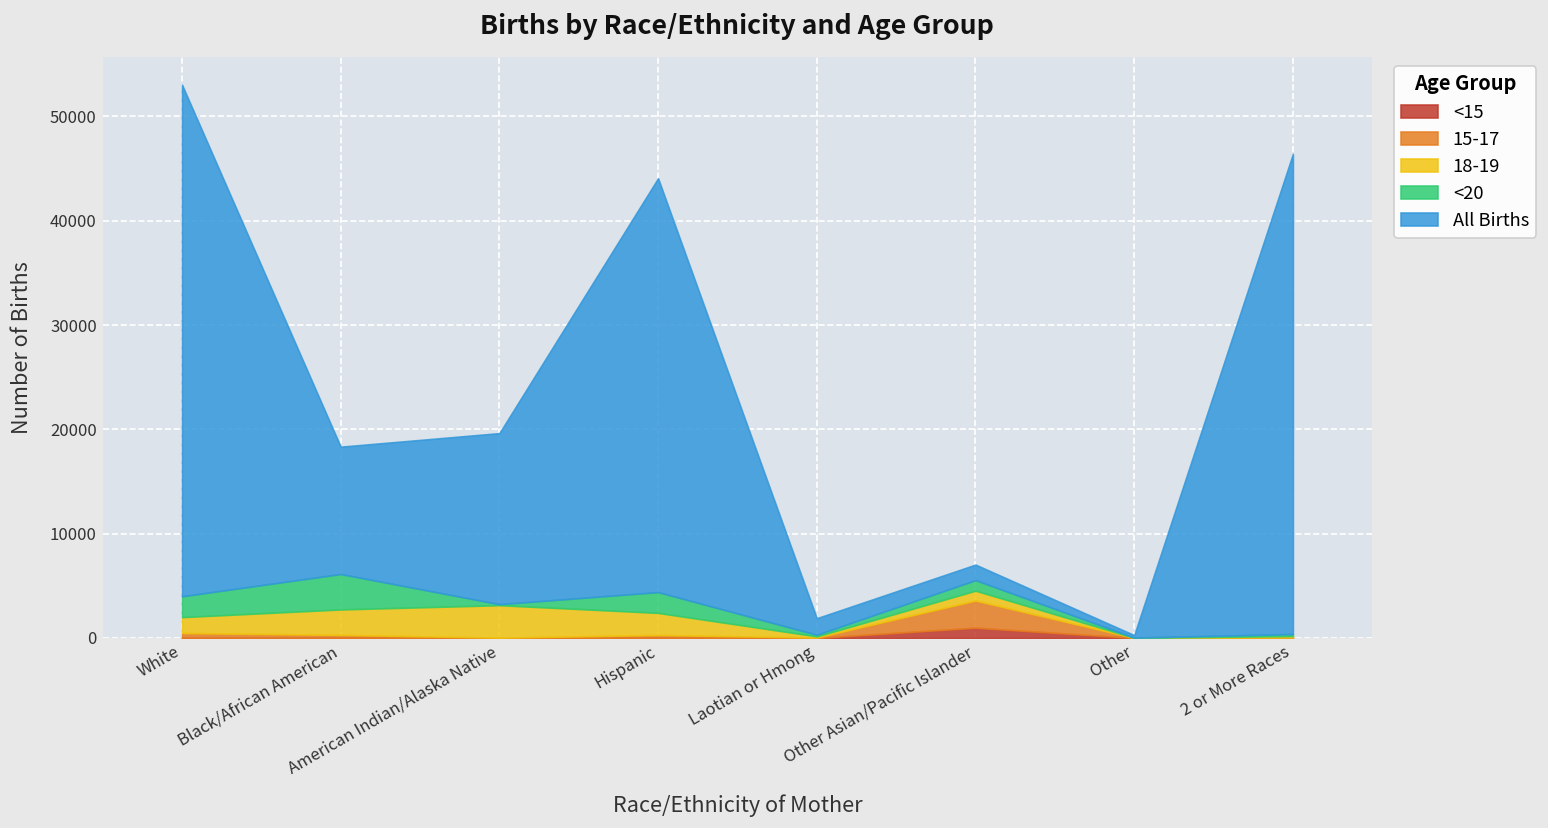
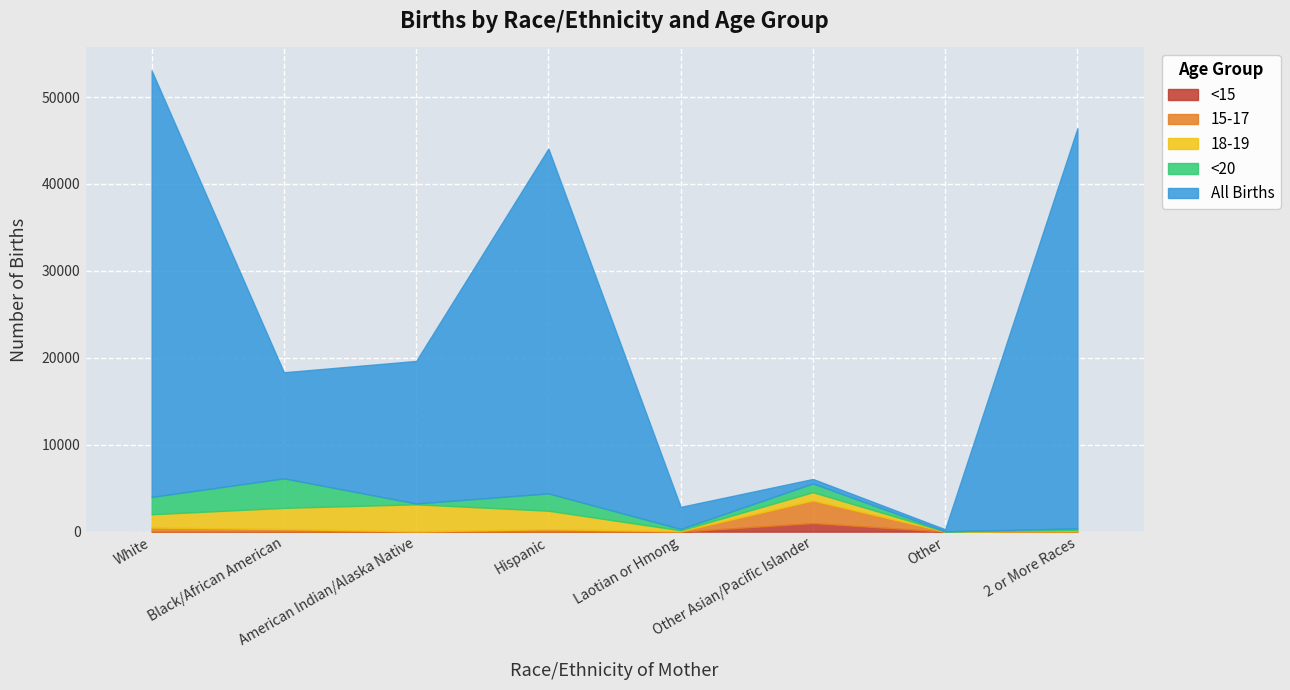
  {
    "<15": {
      "Other Asian/Pacific Islander": 1000
    },
    "15-17": {
      "White": 0,
      "Other Asian/Pacific Islander": 3000
    },
    "18-19": {
      "White": 2000,
      "Black/African American": 2000,
      "Hispanic": 2000,
      "Other Asian/Pacific Islander": 1000
    },
    "<20": {
      "White": 2000,
      "Black/African American": 3000,
      "Hispanic": 2000,
      "Other Asian/Pacific Islander": 1000
    },
    "All Births": {
      "White": 49000,
      "Black/African American": 12000,
      "American Indian/Alaska Native": 16000,
      "Hispanic": 40000,
-     "Laotian or Hmong": 2000,
-     "Other Asian/Pacific Islander": 1500,
+     "Laotian or Hmong": 3000,
+     "Other Asian/Pacific Islander": 500,
      "2 or More Races": 46000
    }
  }
